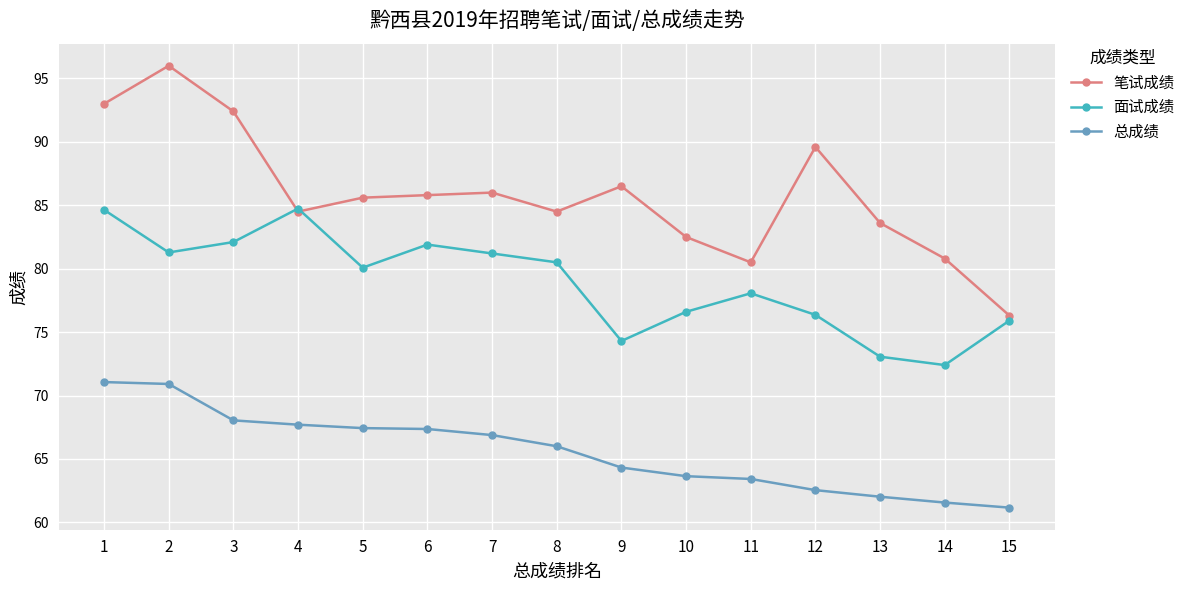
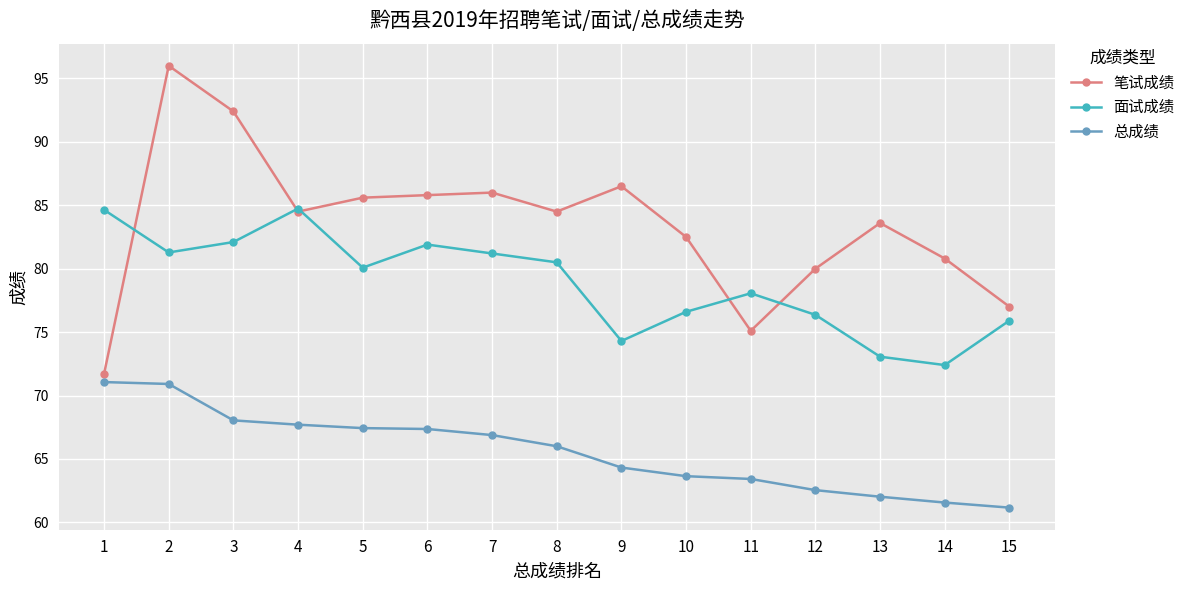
  {
    "笔试成绩": {
-     "1": 93.0,
+     "1": 71.7,
      "2": 96.0,
      "3": 92.4,
      "4": 84.5,
      "5": 85.6,
      "6": 85.8,
      "7": 86.0,
      "8": 84.5,
      "9": 86.5,
      "10": 82.5,
-     "11": 80.5,
-     "12": 89.6,
+     "11": 75.1,
+     "12": 80.0,
      "13": 83.6,
      "14": 80.8,
-     "15": 76.3
+     "15": 77.0
    }
  }
